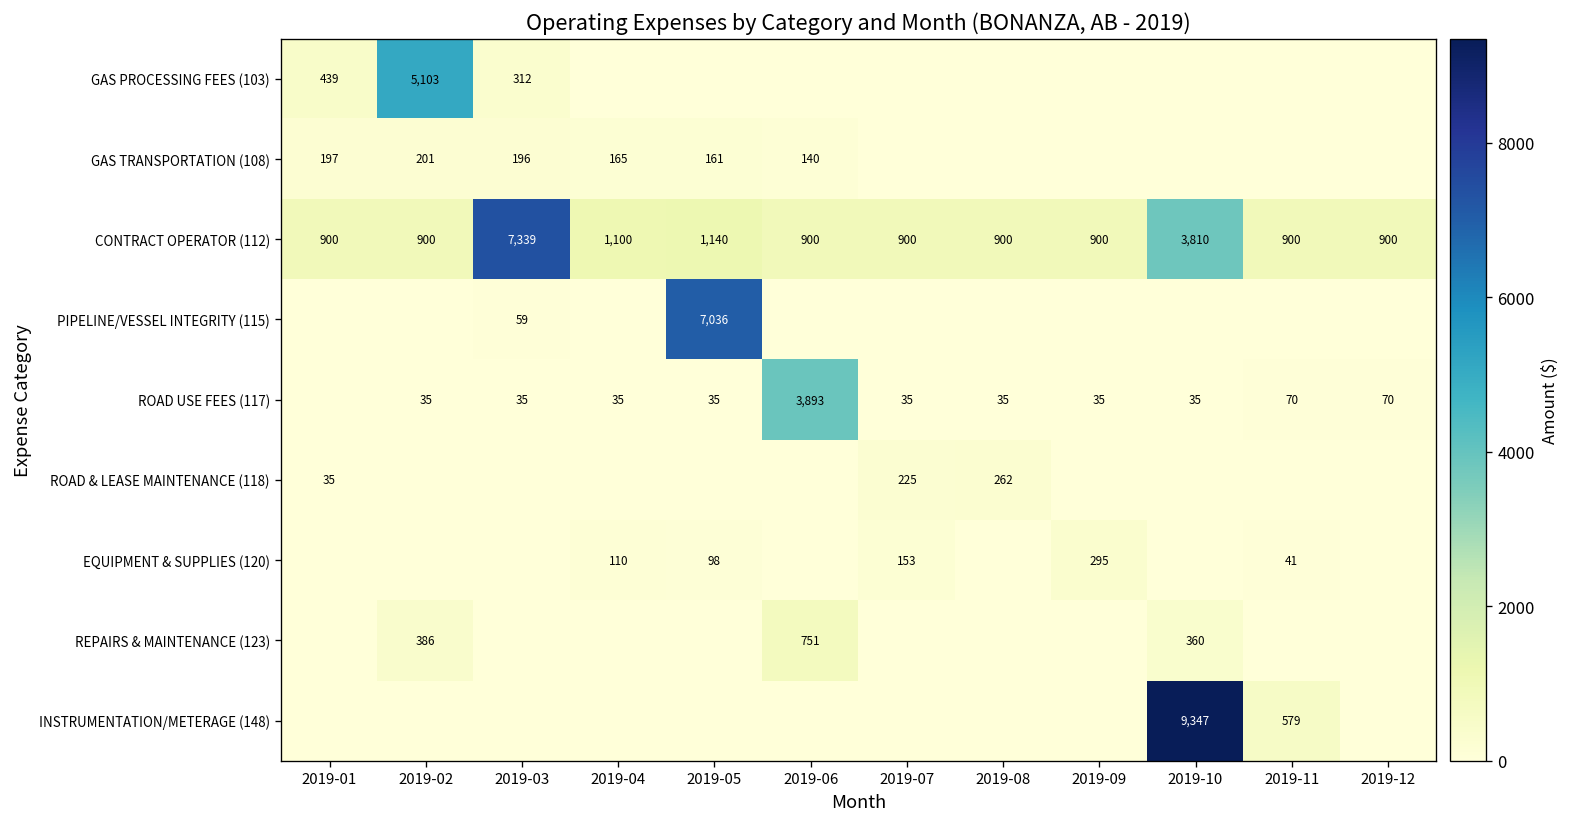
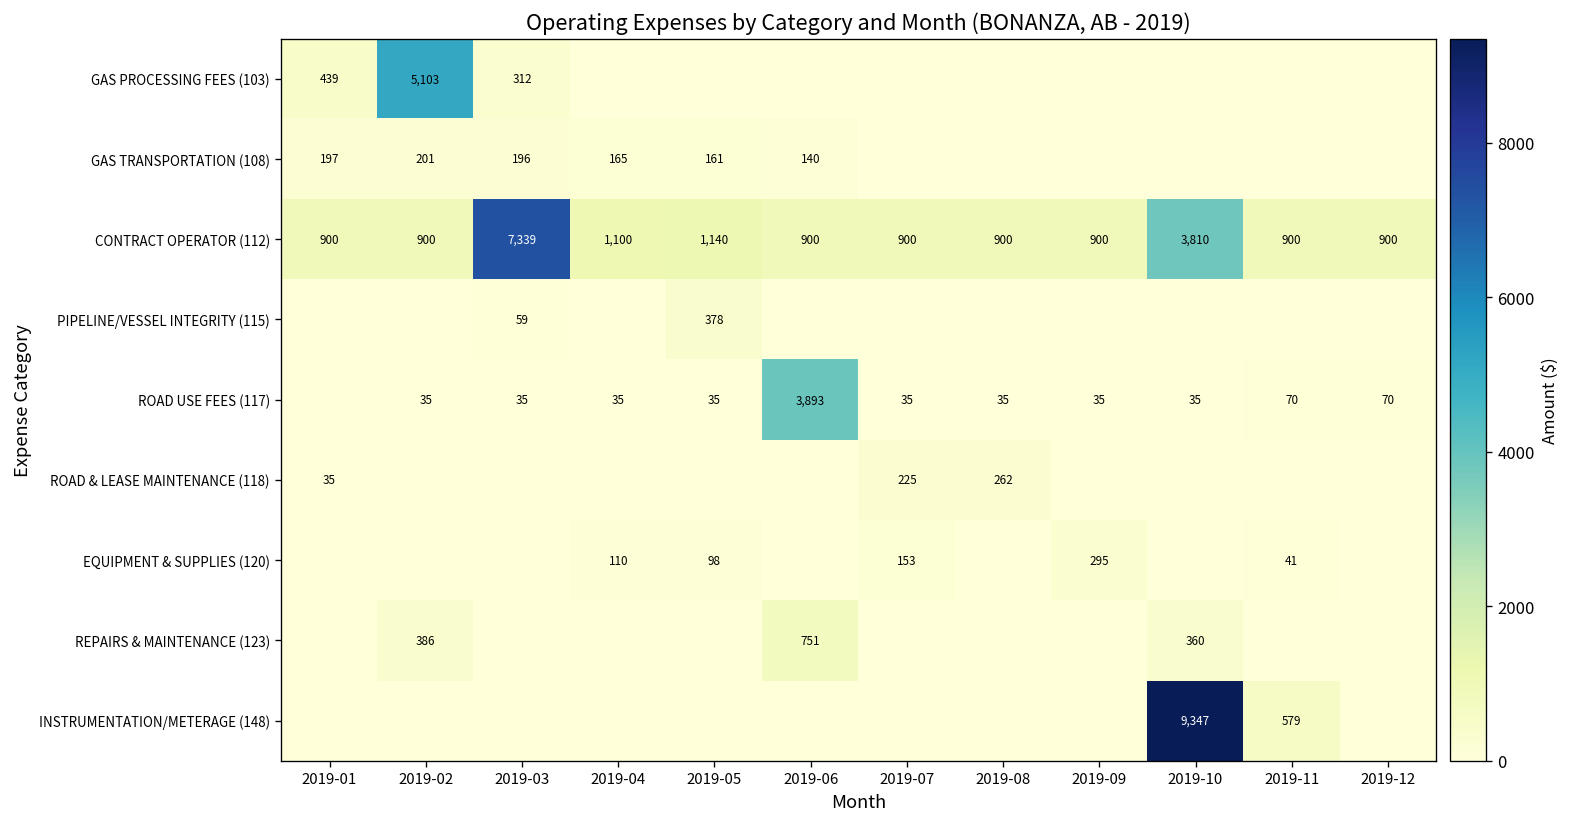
  {
    "GAS PROCESSING FEES (103)": {
      "2019-01": "439",
      "2019-02": "5,103",
      "2019-03": "312"
    },
    "GAS TRANSPORTATION (108)": {
      "2019-01": "197",
      "2019-02": "201",
      "2019-03": "196",
      "2019-04": "165",
      "2019-05": "161",
      "2019-06": "140"
    },
    "CONTRACT OPERATOR (112)": {
      "2019-01": "900",
      "2019-02": "900",
      "2019-03": "7,339",
      "2019-04": "1,100",
      "2019-05": "1,140",
      "2019-06": "900",
      "2019-07": "900",
      "2019-08": "900",
      "2019-09": "900",
      "2019-10": "3,810",
      "2019-11": "900",
      "2019-12": "900"
    },
    "PIPELINE/VESSEL INTEGRITY (115)": {
      "2019-03": "59",
-     "2019-05": "7,036"
+     "2019-05": "378"
    },
    "ROAD USE FEES (117)": {
      "2019-02": "35",
      "2019-03": "35",
      "2019-04": "35",
      "2019-05": "35",
      "2019-06": "3,893",
      "2019-07": "35",
      "2019-08": "35",
      "2019-09": "35",
      "2019-10": "35",
      "2019-11": "70",
      "2019-12": "70"
    },
    "ROAD & LEASE MAINTENANCE (118)": {
      "2019-01": "35",
      "2019-07": "225",
      "2019-08": "262"
    },
    "EQUIPMENT & SUPPLIES (120)": {
      "2019-04": "110",
      "2019-05": "98",
      "2019-07": "153",
      "2019-09": "295",
      "2019-11": "41"
    },
    "REPAIRS & MAINTENANCE (123)": {
      "2019-02": "386",
      "2019-06": "751",
      "2019-10": "360"
    },
    "INSTRUMENTATION/METERAGE (148)": {
      "2019-10": "9,347",
      "2019-11": "579"
    }
  }
